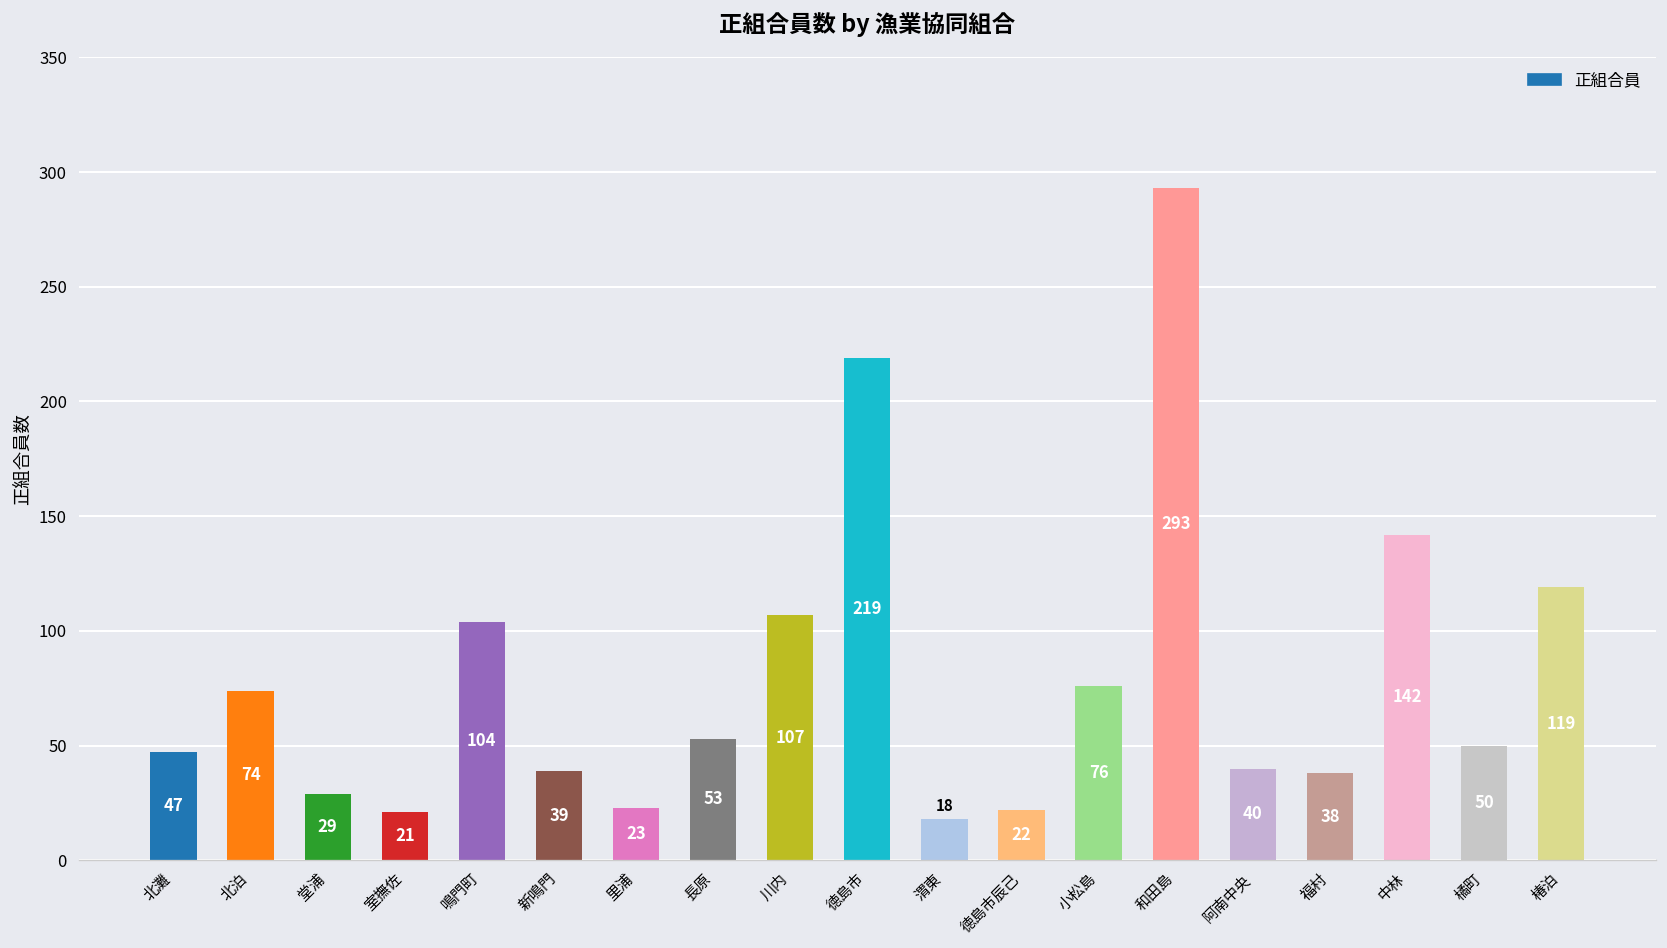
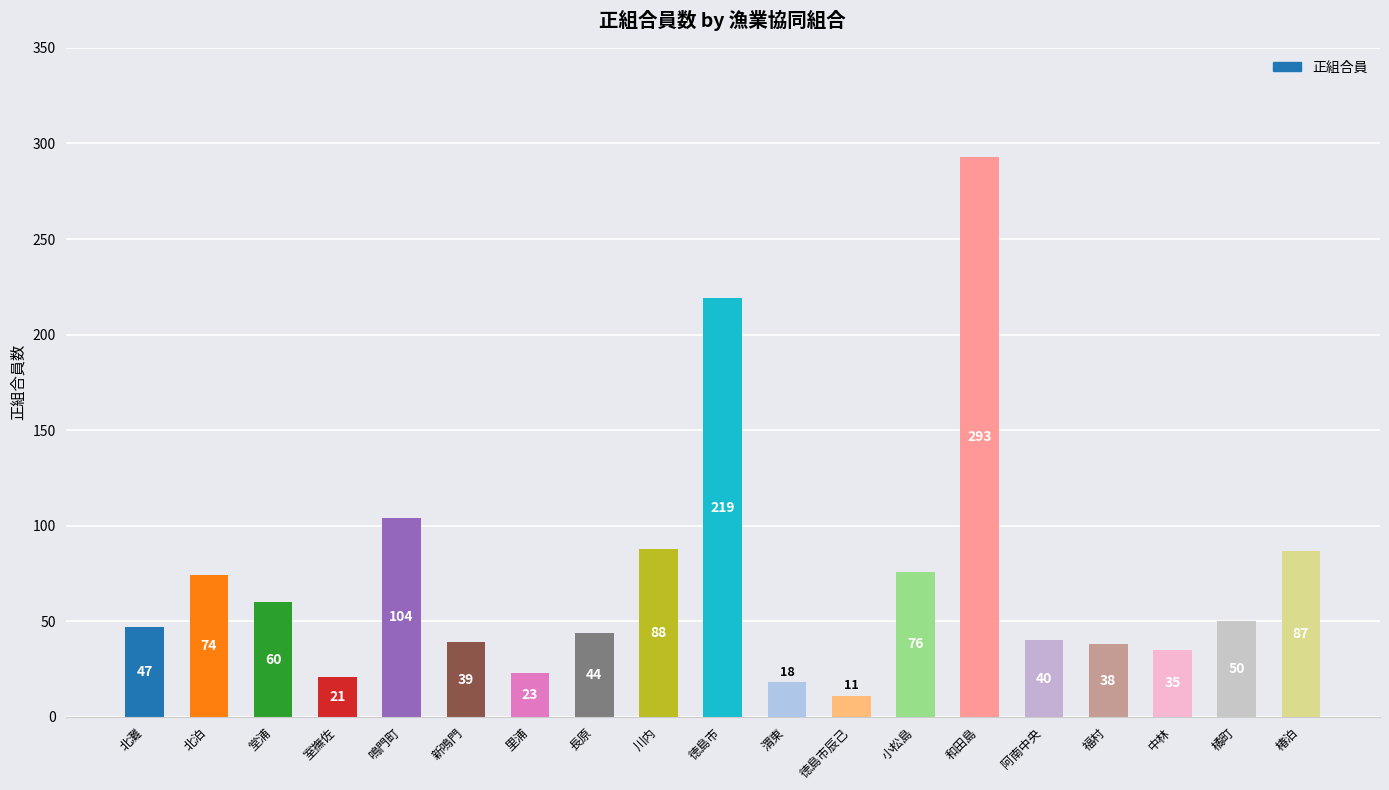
  {
    "北灘": 47,
    "北泊": 74,
-   "堂浦": 29,
+   "堂浦": 60,
    "室撫佐": 21,
    "鳴門町": 104,
    "新鳴門": 39,
    "里浦": 23,
-   "長原": 53,
-   "川内": 107,
+   "長原": 44,
+   "川内": 88,
    "徳島市": 219,
    "渭東": 18,
-   "徳島市辰己": 22,
+   "徳島市辰己": 11,
    "小松島": 76,
    "和田島": 293,
    "阿南中央": 40,
    "福村": 38,
-   "中林": 142,
+   "中林": 35,
    "橘町": 50,
-   "椿泊": 119
+   "椿泊": 87
  }
